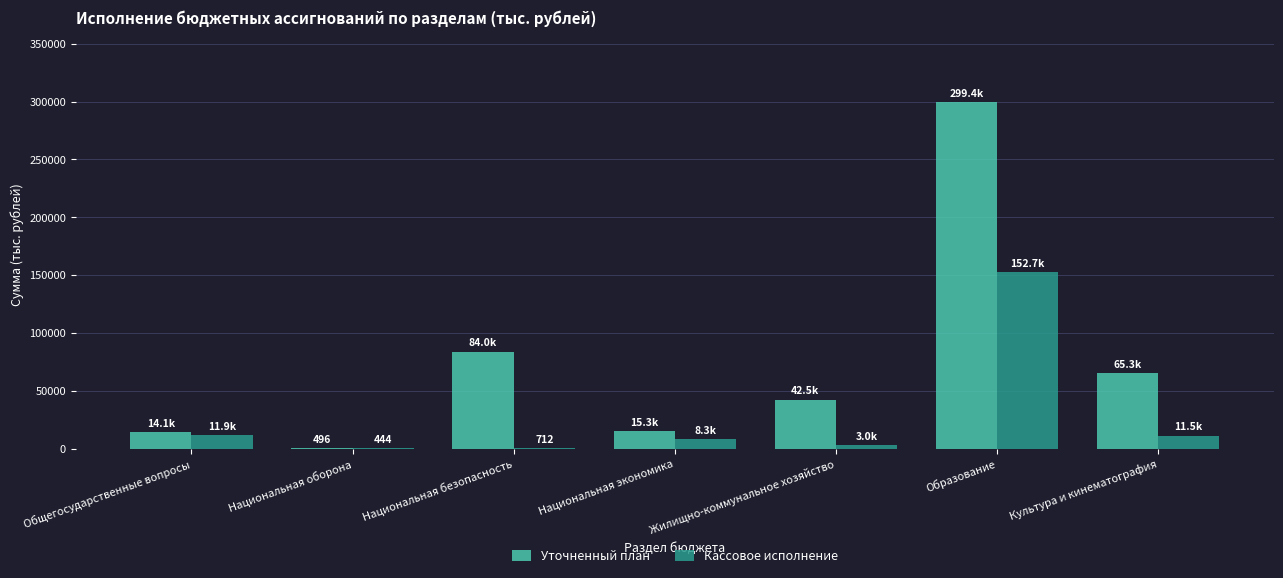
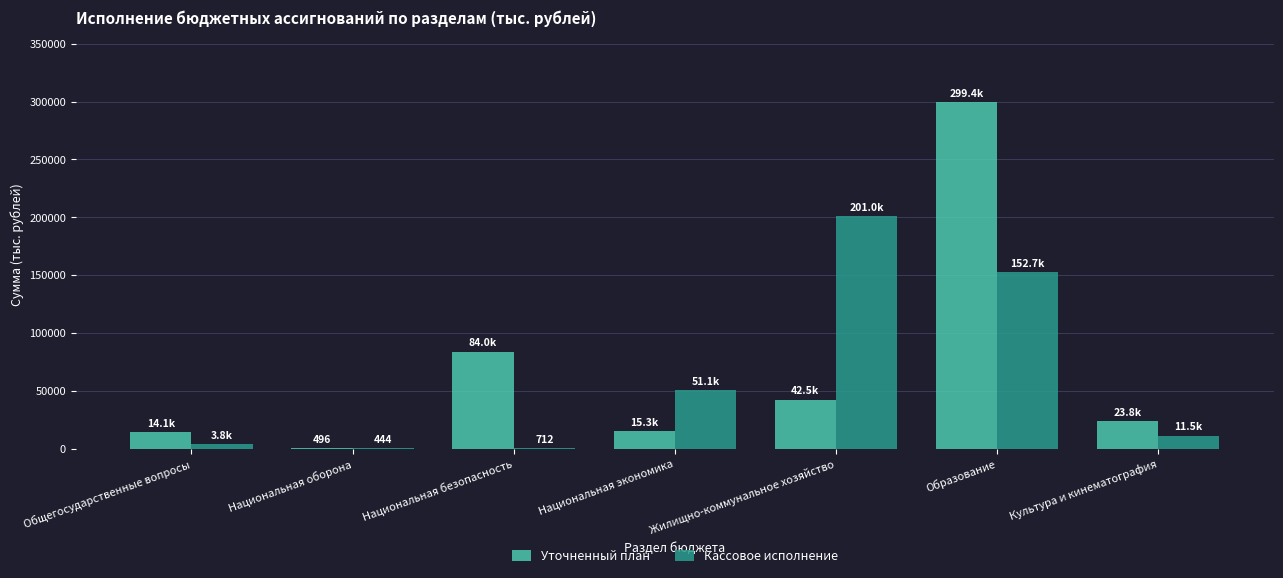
  {
    "Уточненный план": {
      "Общегосударственные вопросы": "14.1k",
      "Национальная оборона": "496",
      "Национальная безопасность": "84.0k",
      "Национальная экономика": "15.3k",
      "Жилищно-коммунальное хозяйство": "42.5k",
      "Образование": "299.4k",
-     "Культура и кинематография": "65.3k"
+     "Культура и кинематография": "23.8k"
    },
    "Кассовое исполнение": {
-     "Общегосударственные вопросы": "11.9k",
+     "Общегосударственные вопросы": "3.8k",
      "Национальная оборона": "444",
      "Национальная безопасность": "712",
-     "Национальная экономика": "8.3k",
-     "Жилищно-коммунальное хозяйство": "3.0k",
+     "Национальная экономика": "51.1k",
+     "Жилищно-коммунальное хозяйство": "201.0k",
      "Образование": "152.7k",
      "Культура и кинематография": "11.5k"
    }
  }
